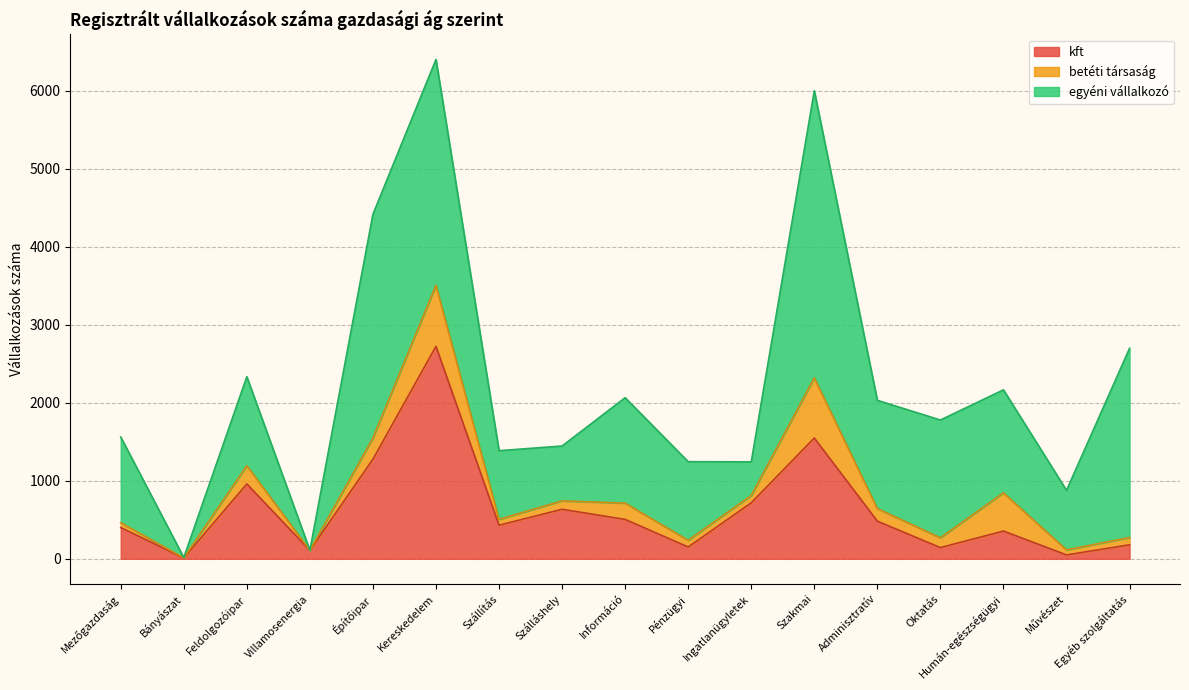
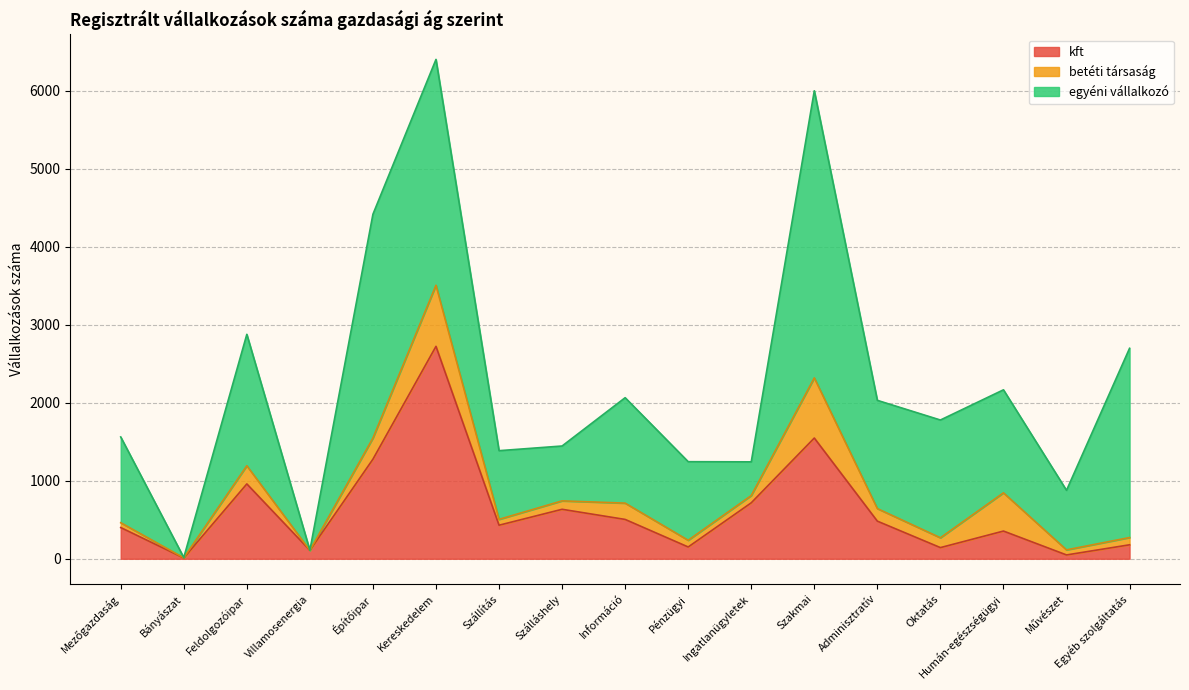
  {
    "kft": {
      "Mezőgazdaság": 400,
      "Feldolgozóipar": 1000,
      "Építőipar": 1300,
      "Kereskedelem": 2700,
      "Szállítás": 400,
      "Szálláshely": 600,
      "Információ": 500,
      "Pénzügyi": 200,
      "Ingatlanügyletek": 700,
      "Szakmai": 1500,
      "Adminisztratív": 500,
      "Oktatás": 100,
      "Humán-egészségügyi": 400,
      "Művészet": 0,
      "Egyéb szolgáltatás": 200
    },
    "betéti társaság": {
      "Mezőgazdaság": 100,
      "Feldolgozóipar": 200,
      "Építőipar": 300,
      "Kereskedelem": 800,
      "Szállítás": 100,
      "Szálláshely": 100,
      "Információ": 200,
      "Pénzügyi": 100,
      "Ingatlanügyletek": 100,
      "Szakmai": 800,
      "Adminisztratív": 200,
      "Oktatás": 100,
      "Humán-egészségügyi": 500,
      "Művészet": 100,
      "Egyéb szolgáltatás": 100
    },
    "egyéni vállalkozó": {
      "Mezőgazdaság": 1100,
-     "Feldolgozóipar": 1100,
+     "Feldolgozóipar": 1700,
      "Építőipar": 2900,
      "Kereskedelem": 2900,
      "Szállítás": 900,
      "Szálláshely": 700,
      "Információ": 1400,
      "Pénzügyi": 1000,
      "Ingatlanügyletek": 400,
      "Szakmai": 3700,
      "Adminisztratív": 1400,
      "Oktatás": 1500,
      "Humán-egészségügyi": 1300,
      "Művészet": 800,
      "Egyéb szolgáltatás": 2400
    }
  }
